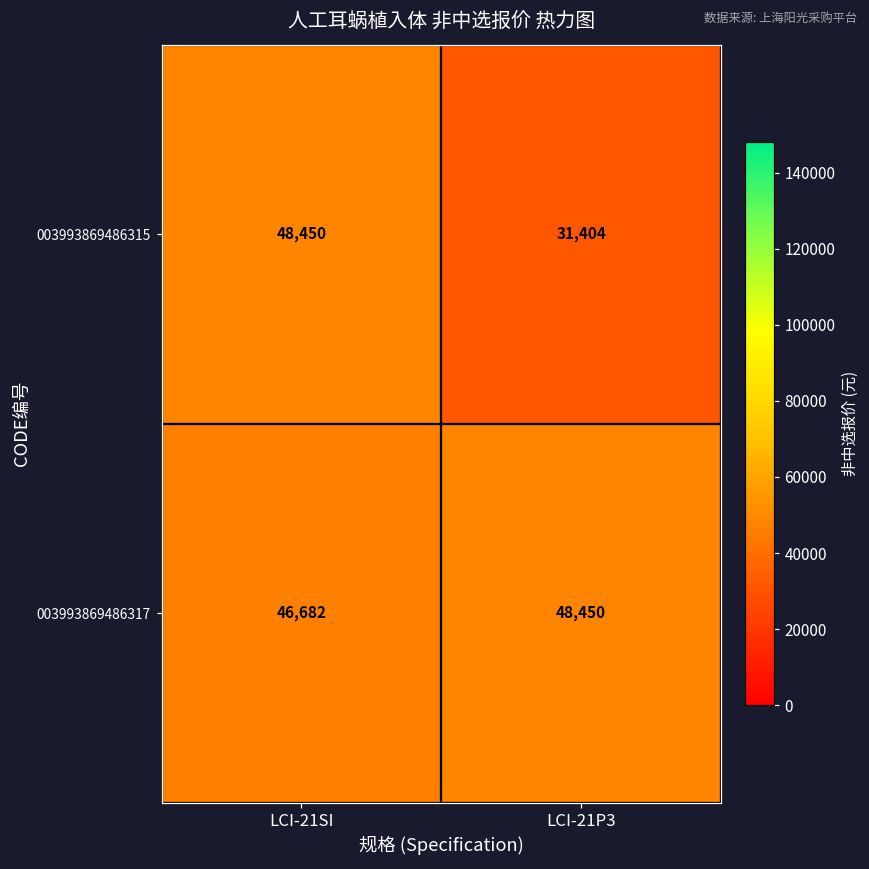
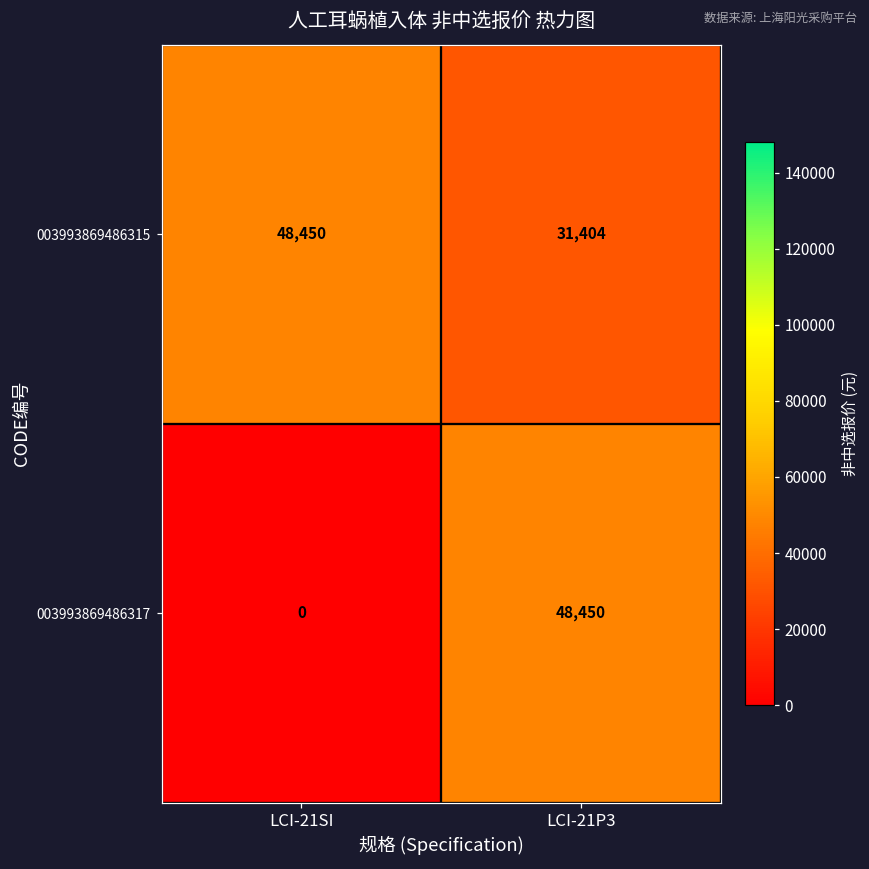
  {
    "003993869486315": {
      "LCI-21SI": "48,450",
      "LCI-21P3": "31,404"
    },
    "003993869486317": {
-     "LCI-21SI": "46,682",
+     "LCI-21SI": "0",
      "LCI-21P3": "48,450"
    }
  }
